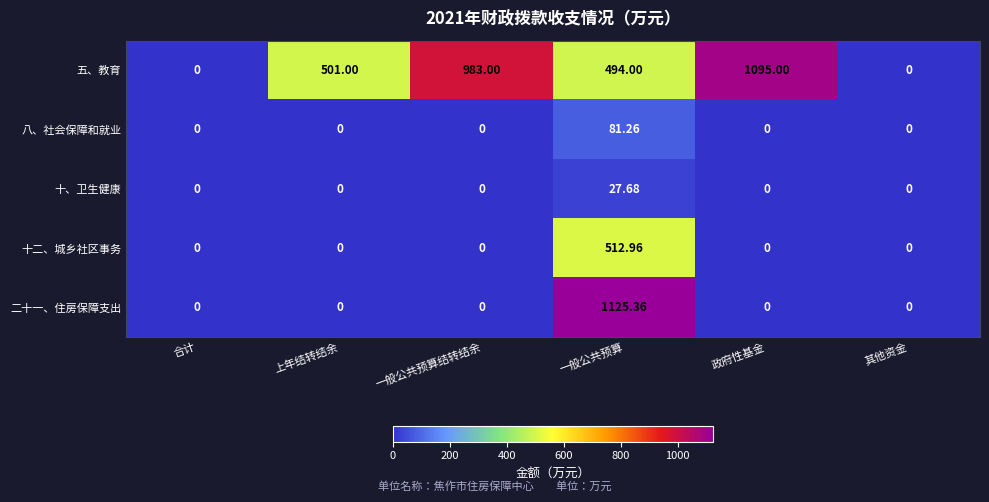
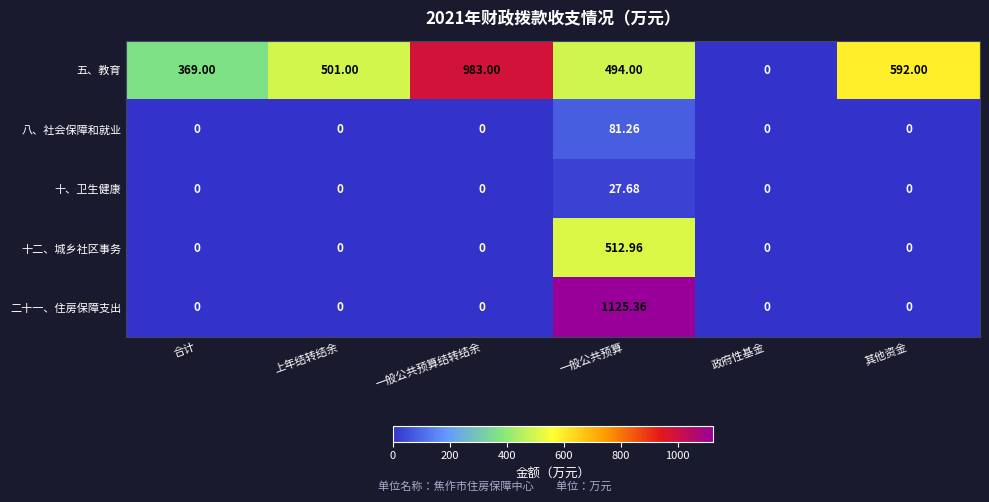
  {
    "五、教育": {
-     "合计": 0,
+     "合计": 369.00,
      "上年结转结余": 501.00,
      "一般公共预算结转结余": 983.00,
      "一般公共预算": 494.00,
-     "政府性基金": 1095.00,
-     "其他资金": 0
+     "政府性基金": 0,
+     "其他资金": 592.00
    },
    "八、社会保障和就业": {
      "合计": 0,
      "上年结转结余": 0,
      "一般公共预算结转结余": 0,
      "一般公共预算": 81.26,
      "政府性基金": 0,
      "其他资金": 0
    },
    "十、卫生健康": {
      "合计": 0,
      "上年结转结余": 0,
      "一般公共预算结转结余": 0,
      "一般公共预算": 27.68,
      "政府性基金": 0,
      "其他资金": 0
    },
    "十二、城乡社区事务": {
      "合计": 0,
      "上年结转结余": 0,
      "一般公共预算结转结余": 0,
      "一般公共预算": 512.96,
      "政府性基金": 0,
      "其他资金": 0
    },
    "二十一、住房保障支出": {
      "合计": 0,
      "上年结转结余": 0,
      "一般公共预算结转结余": 0,
      "一般公共预算": 1125.36,
      "政府性基金": 0,
      "其他资金": 0
    }
  }
